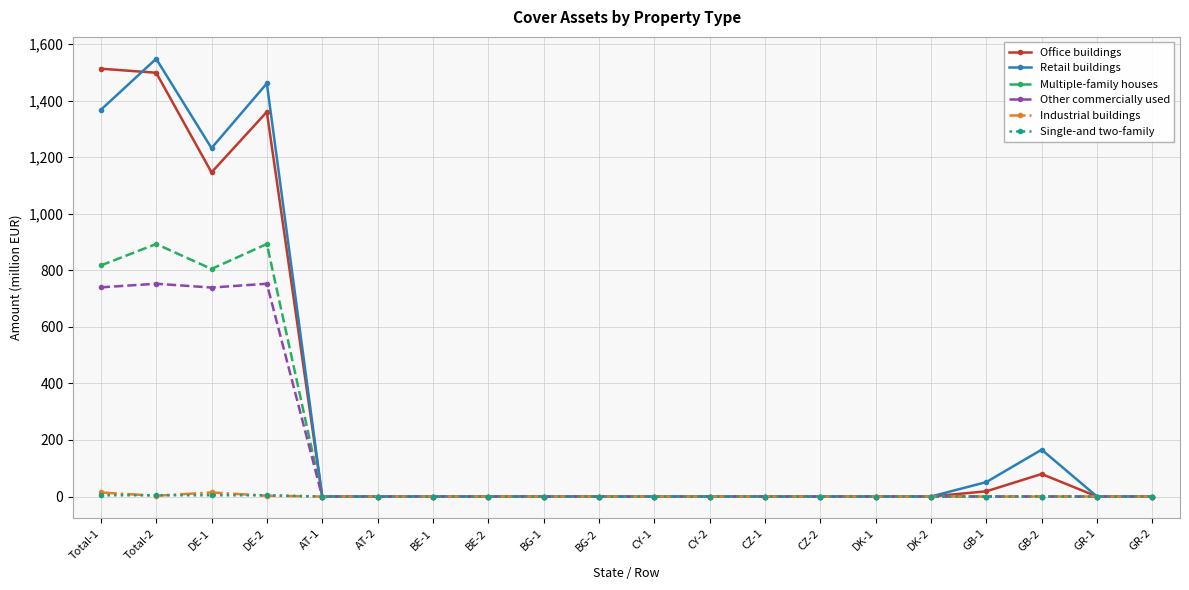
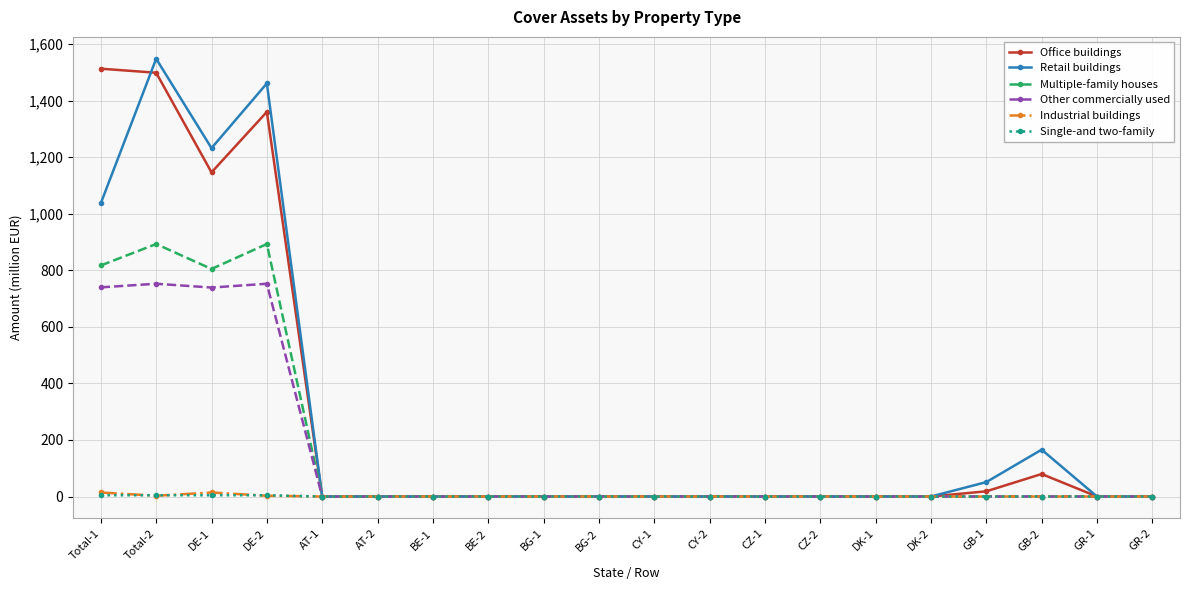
  {
    "Office buildings": {
      "Total-1": "1,510",
      "Total-2": "1,500",
      "DE-1": "1,150",
      "DE-2": "1,360",
      "GB-1": "20",
      "GB-2": "80"
    },
    "Retail buildings": {
-     "Total-1": "1,370",
+     "Total-1": "1,040",
      "Total-2": "1,550",
      "DE-1": "1,230",
      "DE-2": "1,460",
      "GB-1": "50",
      "GB-2": "170"
    },
    "Other commercially used": {
      "Total-1": "740",
      "Total-2": "750",
      "DE-1": "740",
      "DE-2": "750"
    },
    "Industrial buildings": {
      "Total-1": "10",
      "DE-1": "10"
    }
  }
